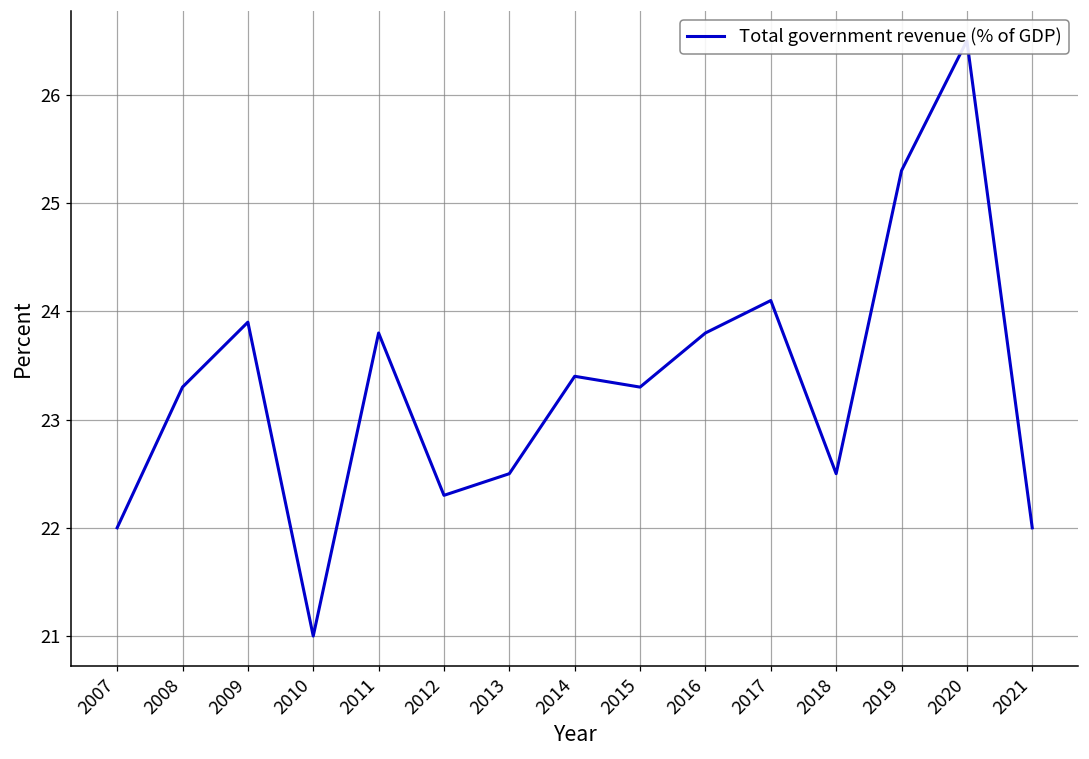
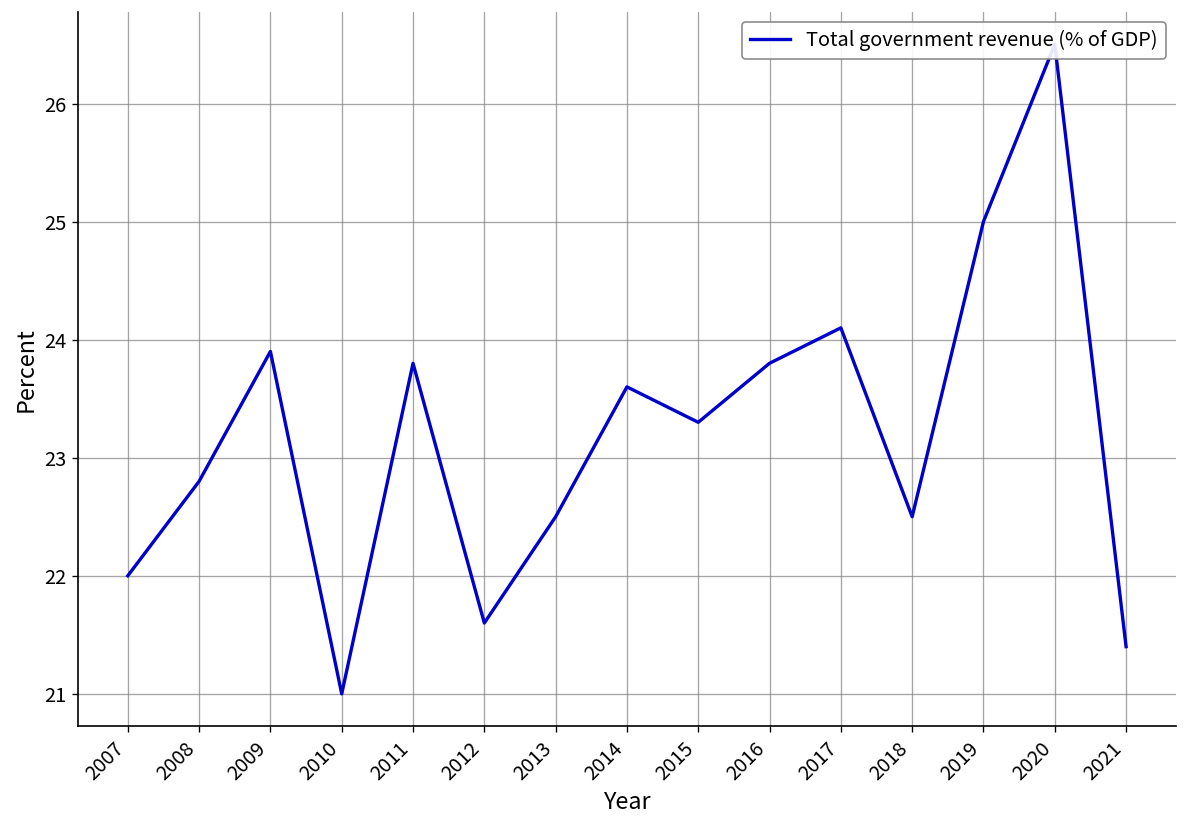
  {
    "2007": 22.0,
-   "2008": 23.3,
+   "2008": 22.8,
    "2009": 23.9,
    "2010": 21.0,
    "2011": 23.8,
-   "2012": 22.3,
+   "2012": 21.6,
    "2013": 22.5,
-   "2014": 23.4,
+   "2014": 23.6,
    "2015": 23.3,
    "2016": 23.8,
    "2017": 24.1,
    "2018": 22.5,
-   "2019": 25.3,
-   "2021": 22.0
+   "2019": 25.0,
+   "2021": 21.4
  }
